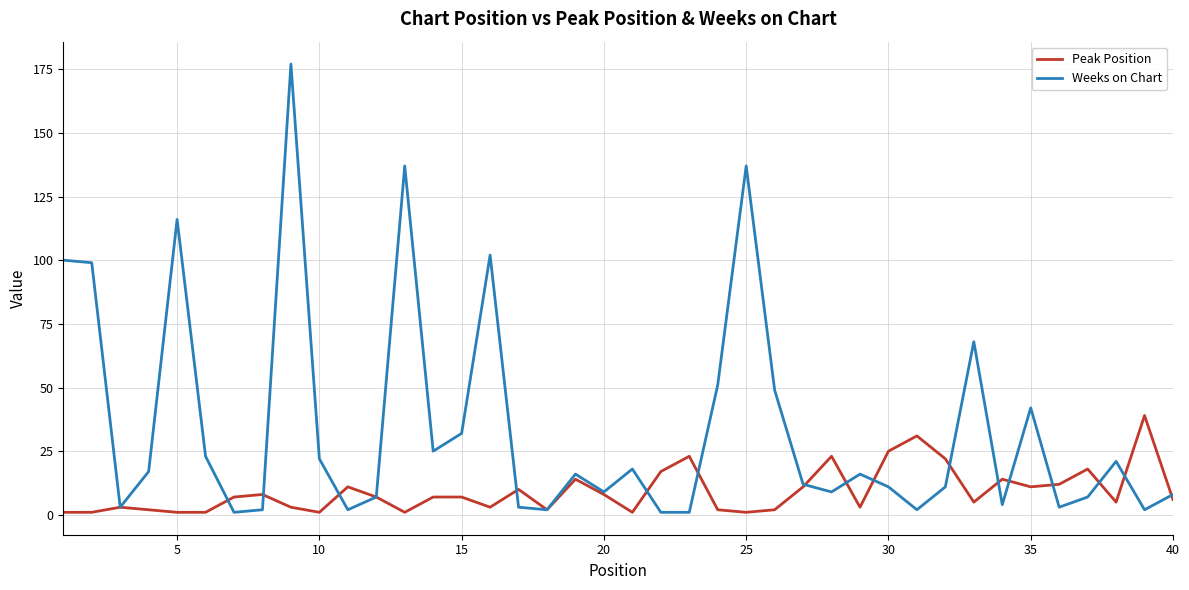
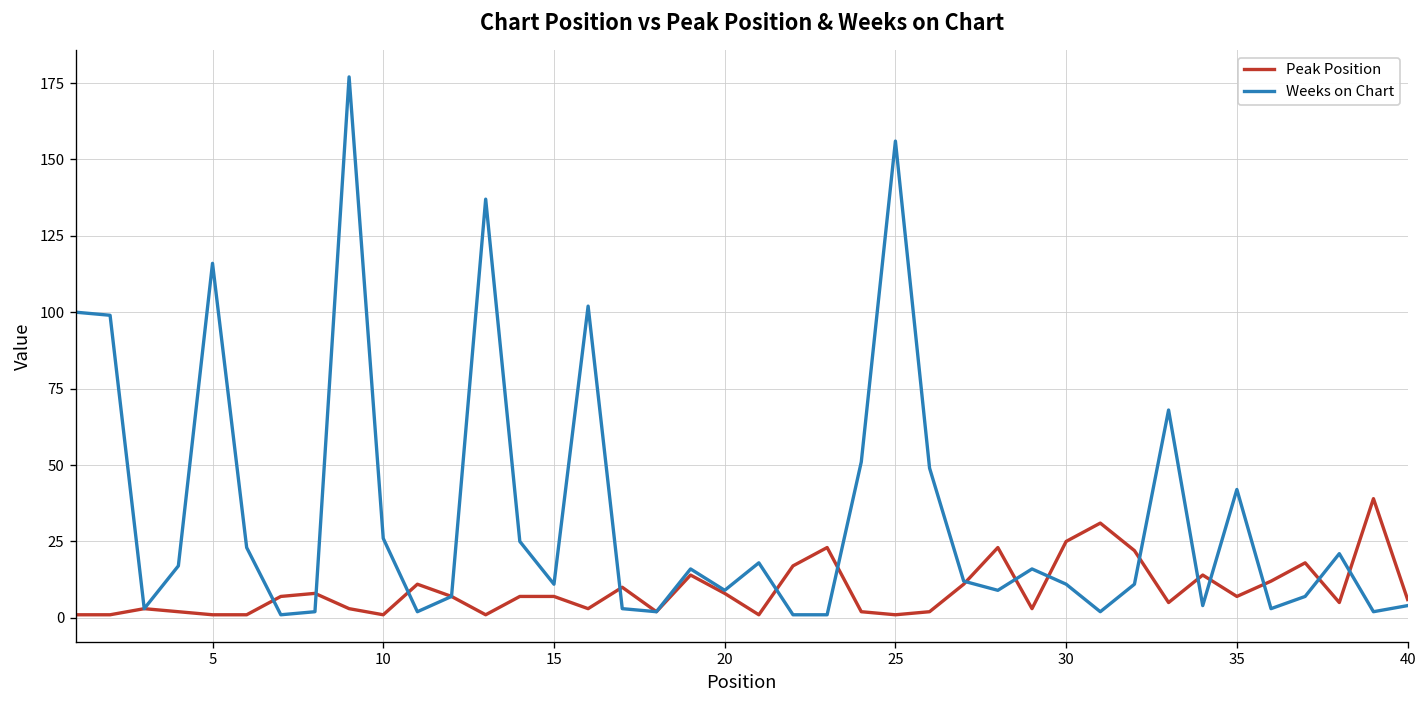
  {
    "Peak Position": {
      "5": 1,
      "10": 1,
      "15": 7,
      "20": 8,
      "25": 1,
      "30": 25,
-     "35": 11,
+     "35": 7,
      "40": 6
    },
    "Weeks on Chart": {
      "5": 116,
-     "10": 22,
-     "15": 32,
+     "10": 26,
+     "15": 11,
      "20": 9,
-     "25": 137,
+     "25": 156,
      "30": 11,
      "35": 42,
-     "40": 8
+     "40": 4
    }
  }
